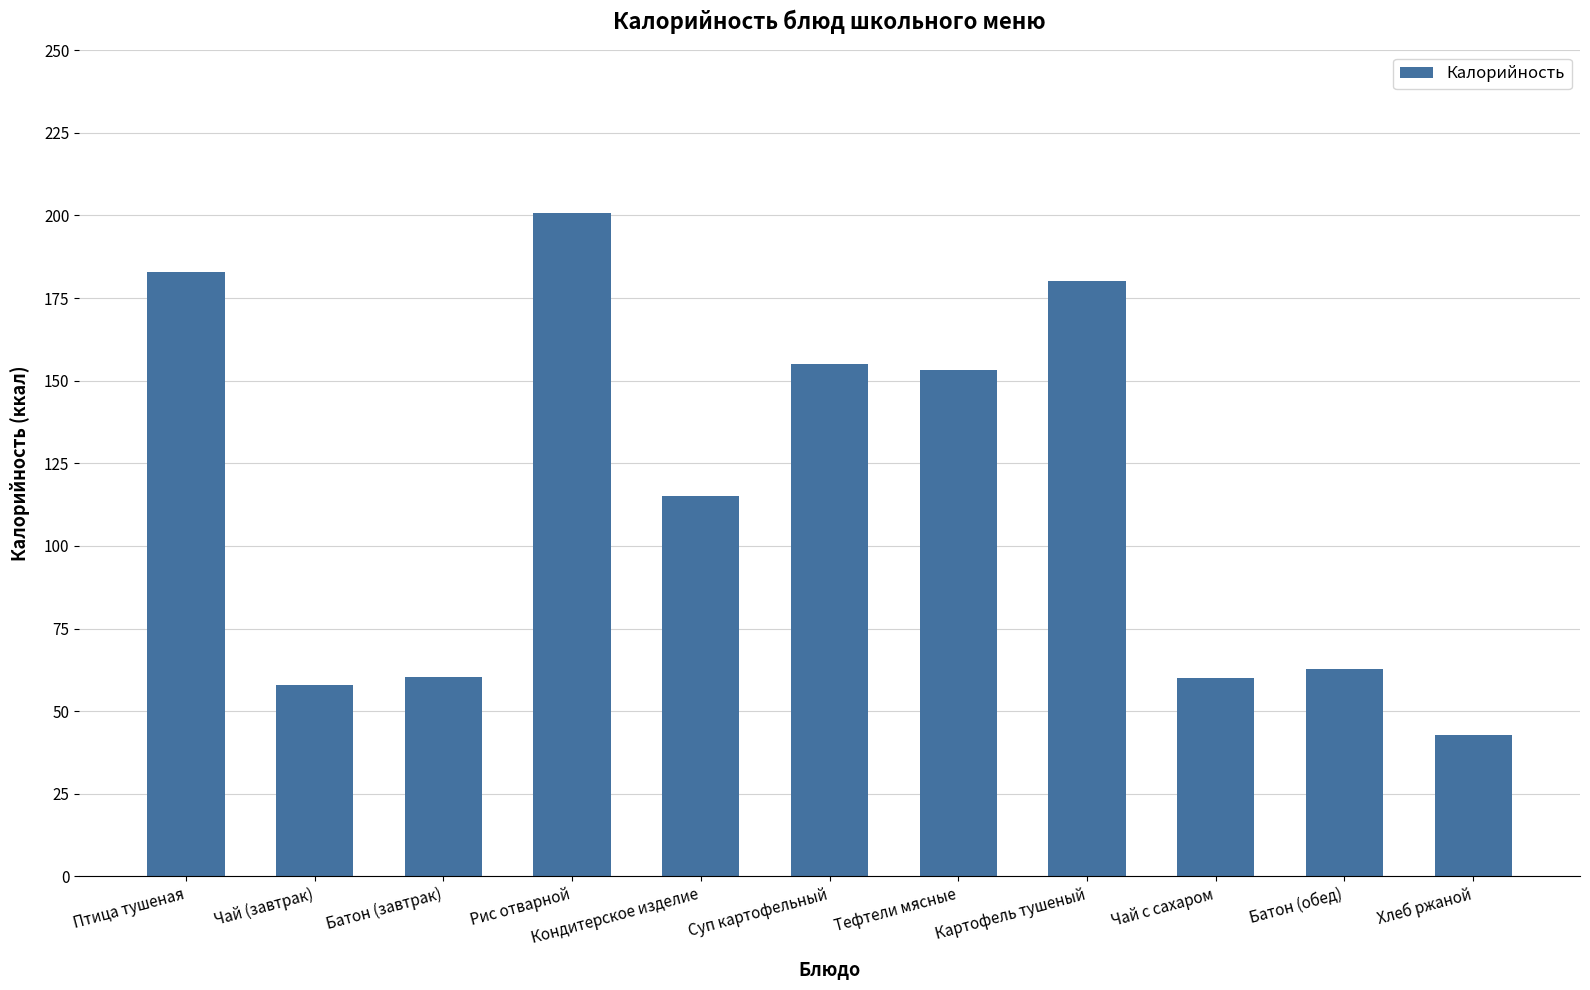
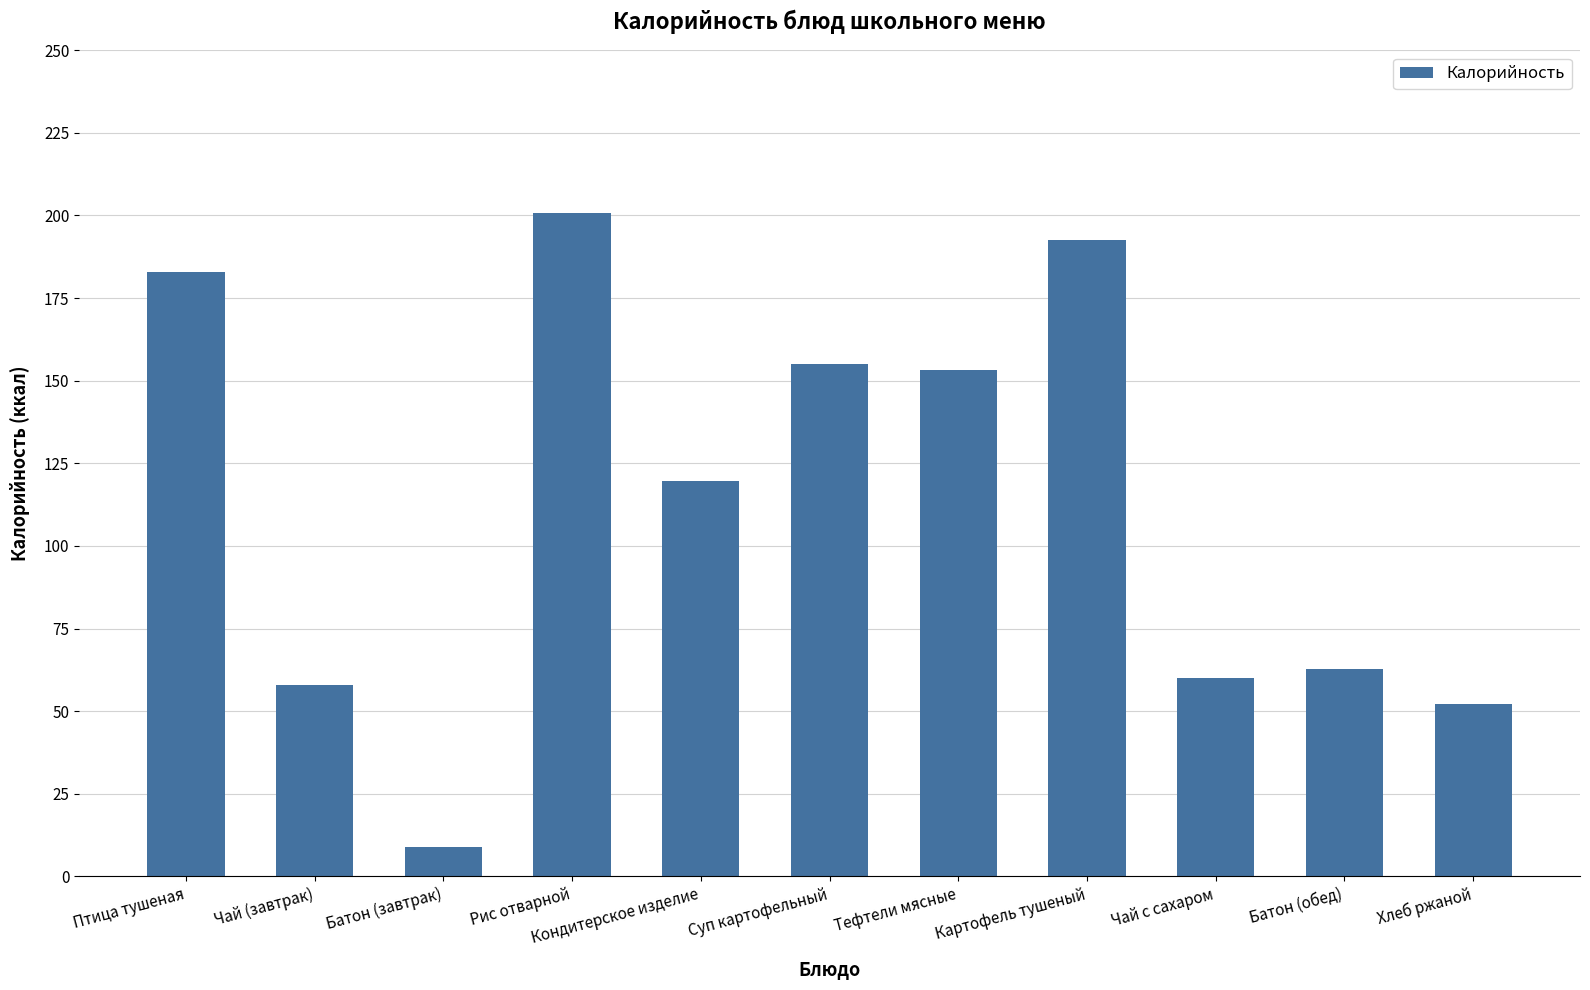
  {
    "Птица тушеная": 183,
    "Чай (завтрак)": 58,
-   "Батон (завтрак)": 60,
+   "Батон (завтрак)": 9,
    "Рис отварной": 201,
-   "Кондитерское изделие": 115,
+   "Кондитерское изделие": 120,
    "Суп картофельный": 155,
    "Тефтели мясные": 153,
-   "Картофель тушеный": 180,
+   "Картофель тушеный": 193,
    "Чай с сахаром": 60,
    "Батон (обед)": 63,
-   "Хлеб ржаной": 43
+   "Хлеб ржаной": 52
  }
